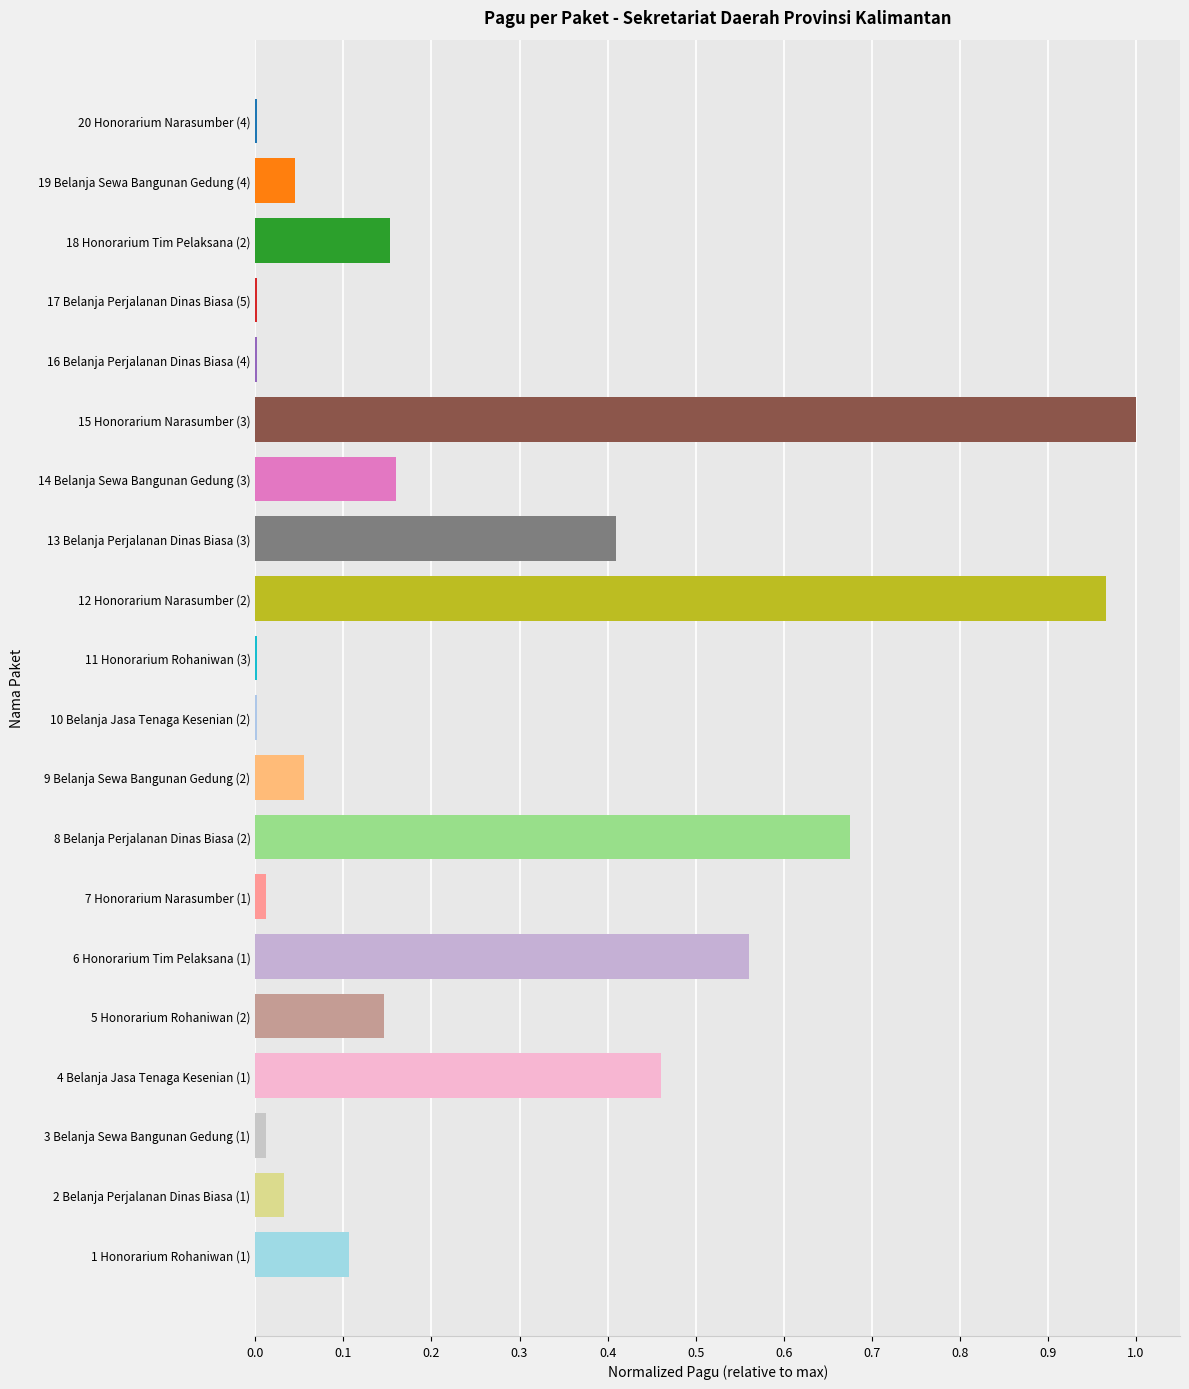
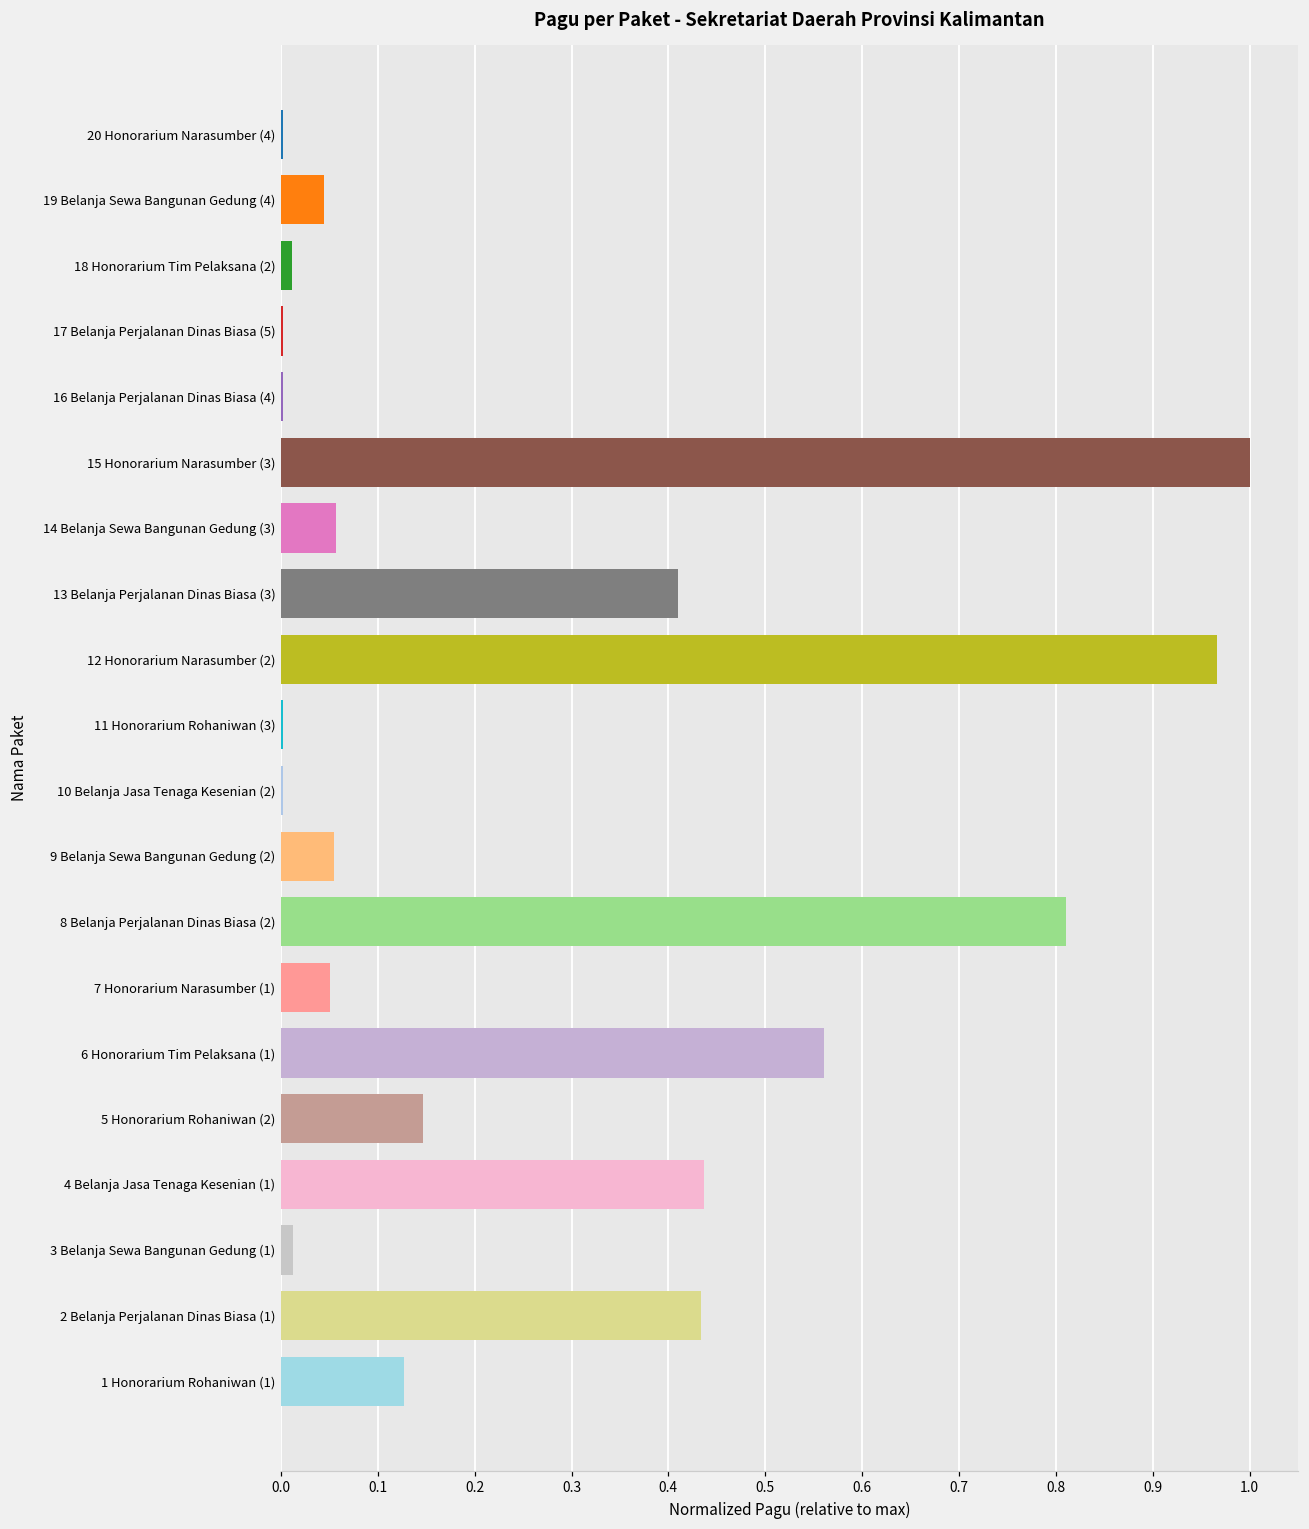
  {
    "19 Belanja Sewa Bangunan Gedung (4)": 0.04,
-   "18 Honorarium Tim Pelaksana (2)": 0.15,
+   "18 Honorarium Tim Pelaksana (2)": 0.01,
    "15 Honorarium Narasumber (3)": 1.00,
-   "14 Belanja Sewa Bangunan Gedung (3)": 0.16,
+   "14 Belanja Sewa Bangunan Gedung (3)": 0.06,
    "13 Belanja Perjalanan Dinas Biasa (3)": 0.41,
    "12 Honorarium Narasumber (2)": 0.97,
    "9 Belanja Sewa Bangunan Gedung (2)": 0.06,
-   "8 Belanja Perjalanan Dinas Biasa (2)": 0.68,
-   "7 Honorarium Narasumber (1)": 0.01,
+   "8 Belanja Perjalanan Dinas Biasa (2)": 0.81,
+   "7 Honorarium Narasumber (1)": 0.05,
    "6 Honorarium Tim Pelaksana (1)": 0.56,
    "5 Honorarium Rohaniwan (2)": 0.15,
-   "4 Belanja Jasa Tenaga Kesenian (1)": 0.46,
+   "4 Belanja Jasa Tenaga Kesenian (1)": 0.44,
    "3 Belanja Sewa Bangunan Gedung (1)": 0.01,
-   "2 Belanja Perjalanan Dinas Biasa (1)": 0.03,
-   "1 Honorarium Rohaniwan (1)": 0.11
+   "2 Belanja Perjalanan Dinas Biasa (1)": 0.43,
+   "1 Honorarium Rohaniwan (1)": 0.13
  }
